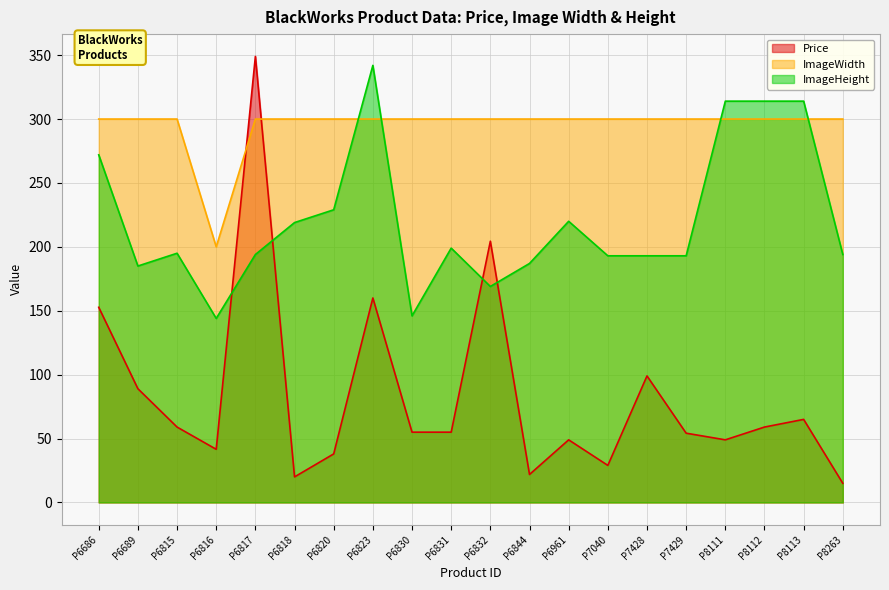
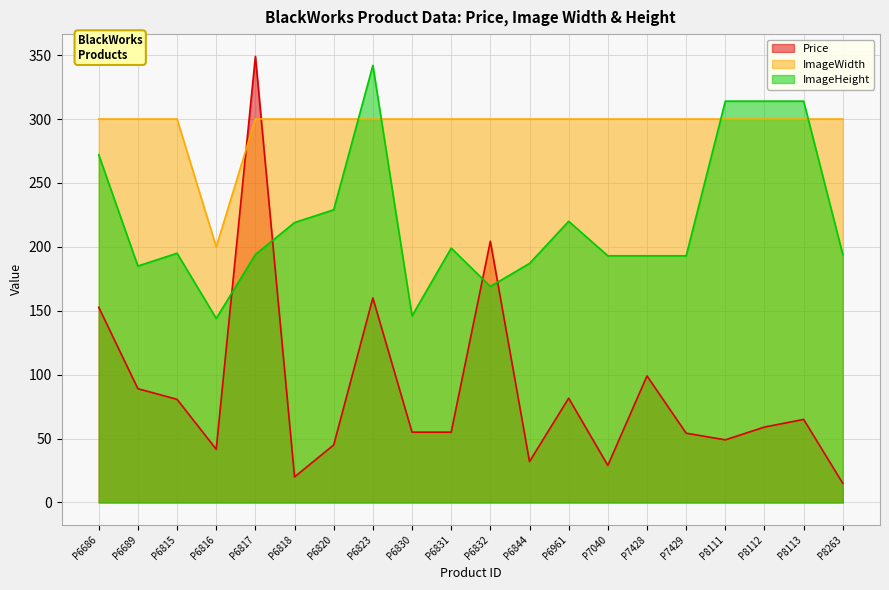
  {
    "Price": {
      "P6686": 153,
      "P6689": 89,
-     "P6815": 59,
+     "P6815": 81,
      "P6816": 42,
      "P6817": 349,
      "P6818": 20,
-     "P6820": 38,
+     "P6820": 45,
      "P6823": 160,
      "P6830": 55,
      "P6831": 55,
      "P6832": 204,
-     "P6844": 22,
-     "P6961": 49,
+     "P6844": 32,
+     "P6961": 82,
      "P7040": 29,
      "P7428": 99,
      "P7429": 54,
      "P8111": 49,
      "P8112": 59,
      "P8113": 65,
      "P8263": 15
    },
    "ImageWidth": {
      "P6686": 300,
      "P6689": 300,
      "P6815": 300,
      "P6816": 200,
      "P6817": 300,
      "P6818": 300,
      "P6820": 300,
      "P6823": 300,
      "P6830": 300,
      "P6831": 300,
      "P6832": 300,
      "P6844": 300,
      "P6961": 300,
      "P7040": 300,
      "P7428": 300,
      "P7429": 300,
      "P8111": 300,
      "P8112": 300,
      "P8113": 300,
      "P8263": 300
    },
    "ImageHeight": {
      "P6686": 272,
      "P6689": 185,
      "P6815": 195,
      "P6816": 144,
      "P6817": 194,
      "P6818": 219,
      "P6820": 229,
      "P6823": 342,
      "P6830": 146,
      "P6831": 199,
      "P6832": 169,
      "P6844": 187,
      "P6961": 220,
      "P7040": 193,
      "P7428": 193,
      "P7429": 193,
      "P8111": 314,
      "P8112": 314,
      "P8113": 314,
      "P8263": 194
    }
  }
